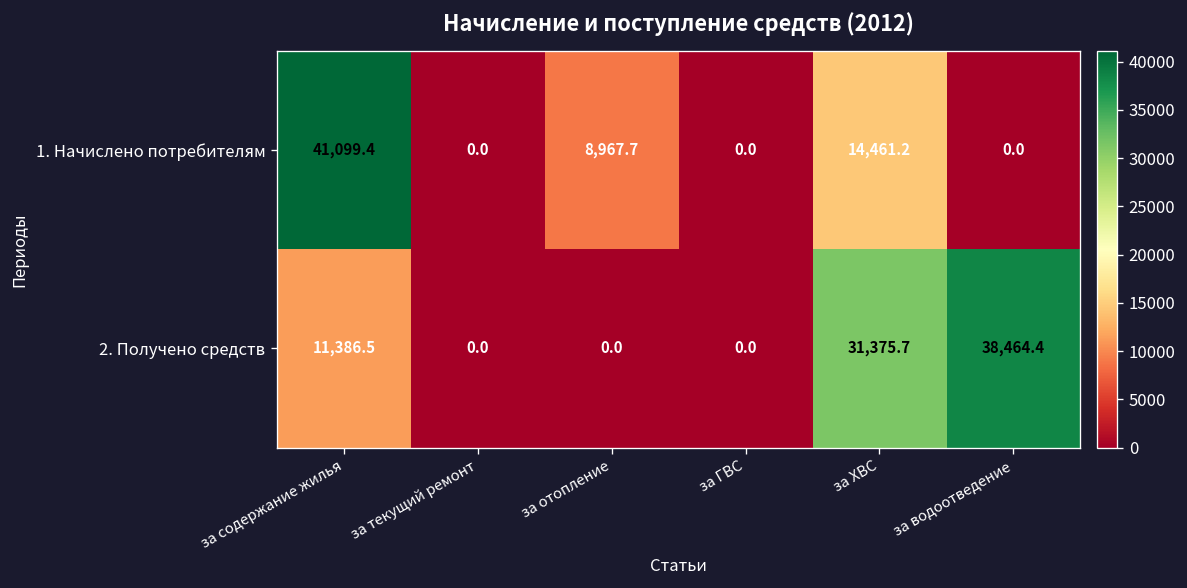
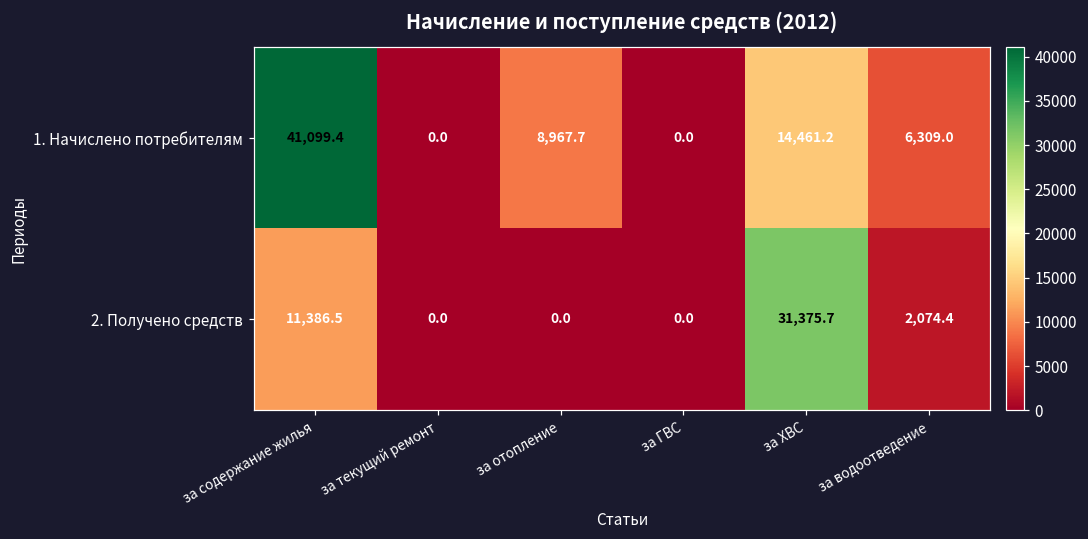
  {
    "1. Начислено потребителям": {
      "за содержание жилья": "41,099.4",
      "за текущий ремонт": "0.0",
      "за отопление": "8,967.7",
      "за ГВС": "0.0",
      "за ХВС": "14,461.2",
-     "за водоотведение": "0.0"
+     "за водоотведение": "6,309.0"
    },
    "2. Получено средств": {
      "за содержание жилья": "11,386.5",
      "за текущий ремонт": "0.0",
      "за отопление": "0.0",
      "за ГВС": "0.0",
      "за ХВС": "31,375.7",
-     "за водоотведение": "38,464.4"
+     "за водоотведение": "2,074.4"
    }
  }
